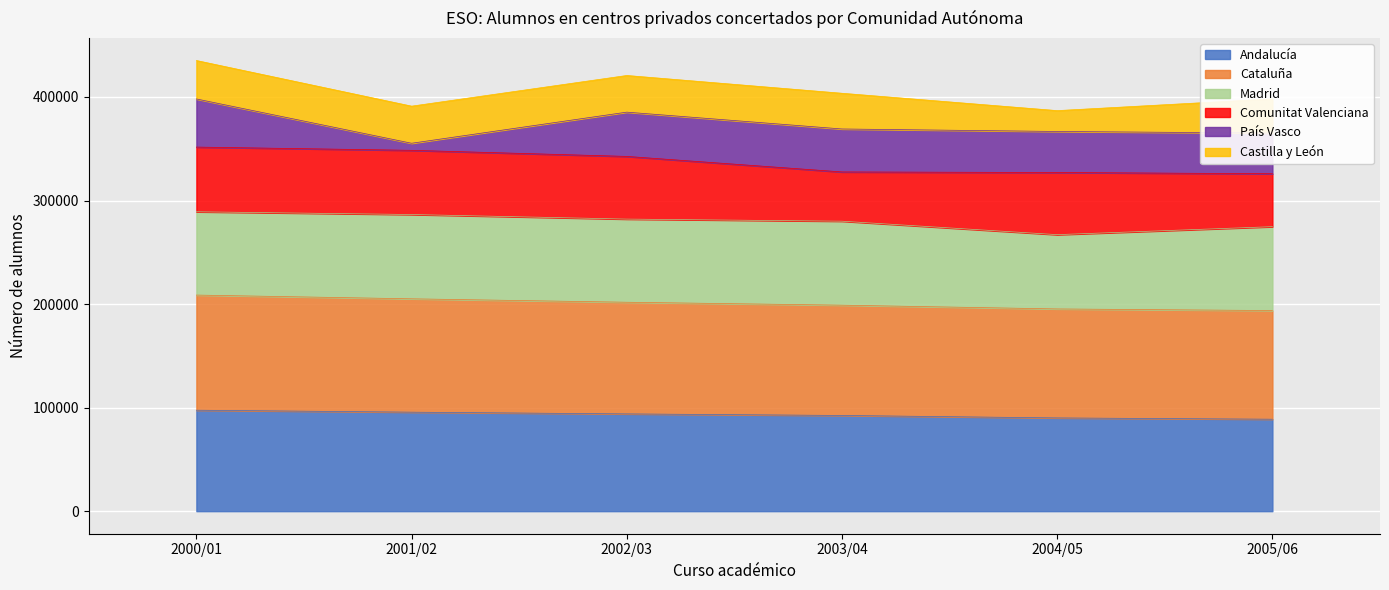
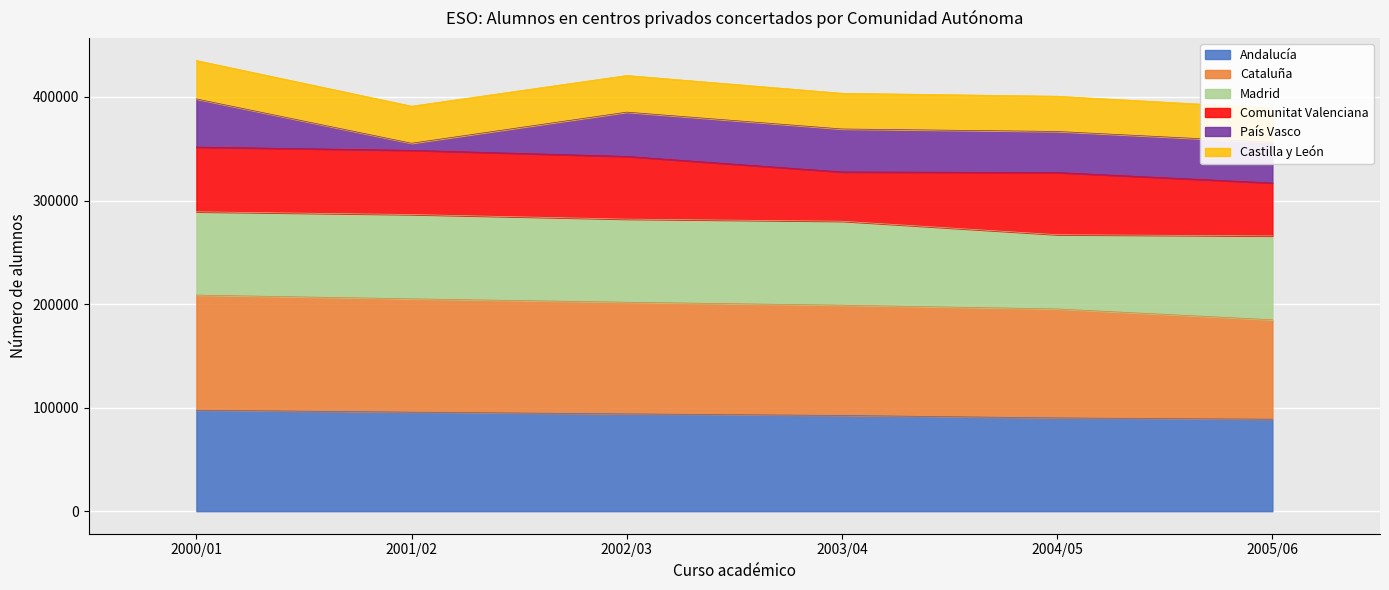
  {
    "Andalucía": {
      "2000/01": 98000,
      "2001/02": 96000,
      "2002/03": 94000,
      "2003/04": 92000,
      "2004/05": 90000,
      "2005/06": 89000
    },
    "Cataluña": {
      "2000/01": 111000,
      "2001/02": 109000,
      "2002/03": 108000,
      "2003/04": 106000,
      "2004/05": 105000,
-     "2005/06": 105000
+     "2005/06": 96000
    },
    "Madrid": {
      "2000/01": 80000,
      "2001/02": 81000,
      "2002/03": 80000,
      "2003/04": 81000,
      "2004/05": 72000,
      "2005/06": 81000
    },
    "Comunitat Valenciana": {
      "2000/01": 62000,
      "2001/02": 62000,
      "2002/03": 61000,
      "2003/04": 48000,
      "2004/05": 60000,
      "2005/06": 51000
    },
    "País Vasco": {
      "2000/01": 46000,
      "2001/02": 7000,
      "2002/03": 43000,
      "2003/04": 41000,
      "2004/05": 40000
    },
    "Castilla y León": {
      "2000/01": 37000,
      "2001/02": 36000,
      "2002/03": 35000,
      "2003/04": 34000,
-     "2004/05": 20000
+     "2004/05": 34000
    }
  }
